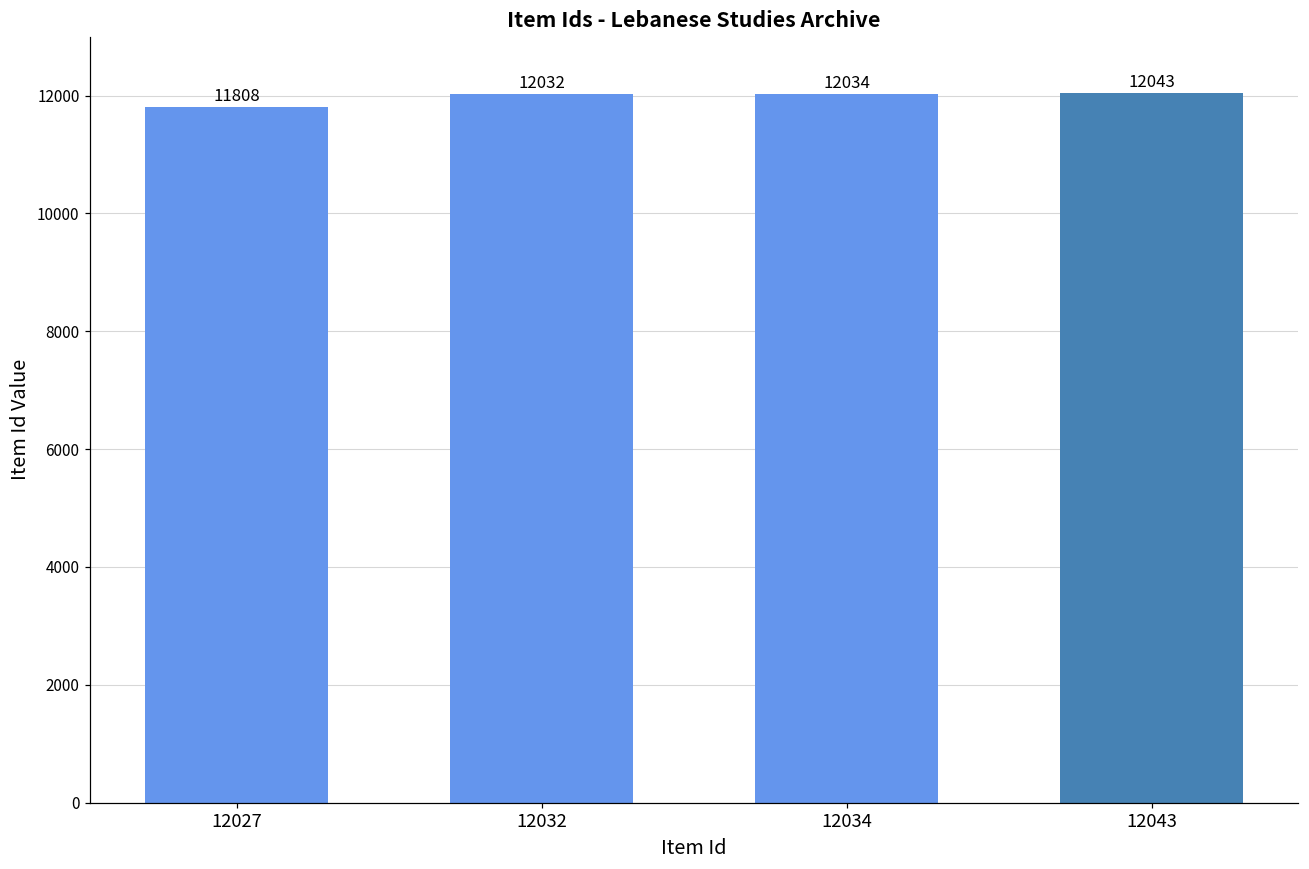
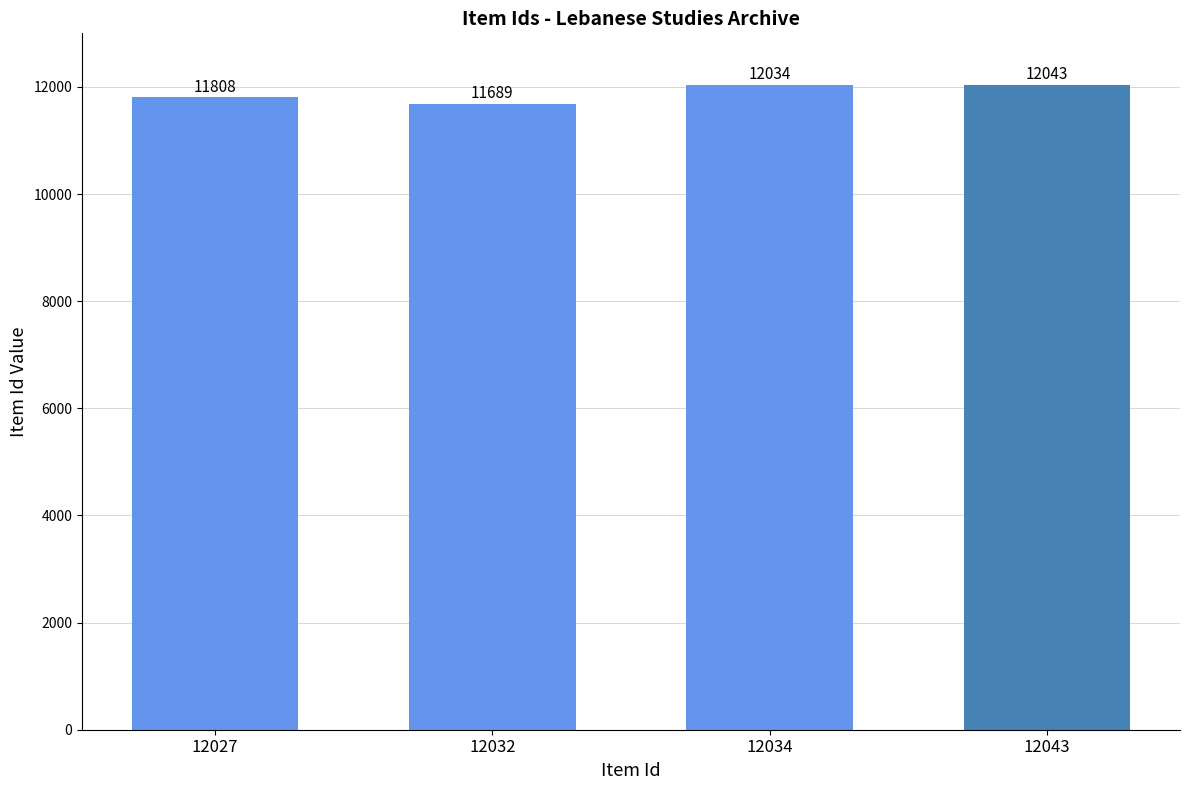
  {
    "12027": 11808,
-   "12032": 12032,
+   "12032": 11689,
    "12034": 12034,
    "12043": 12043
  }
